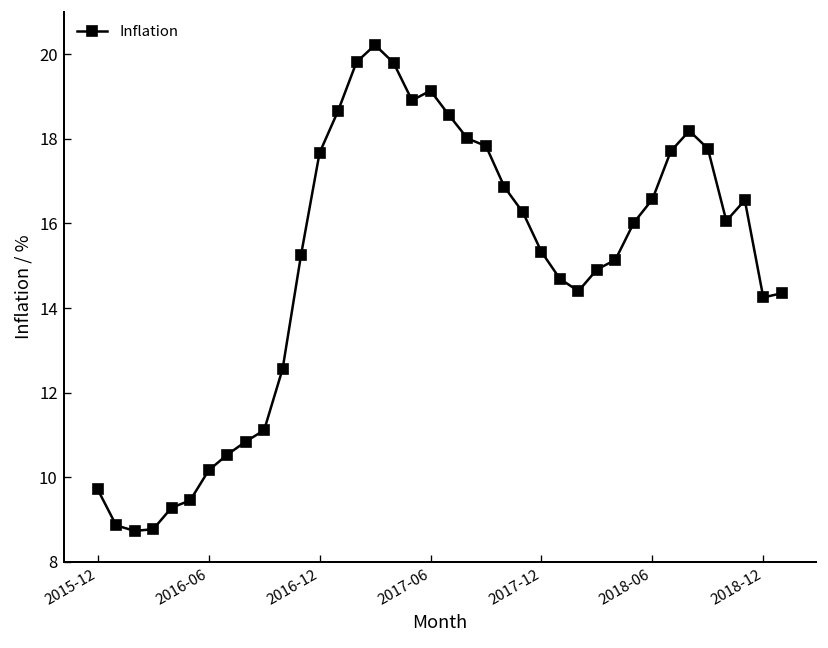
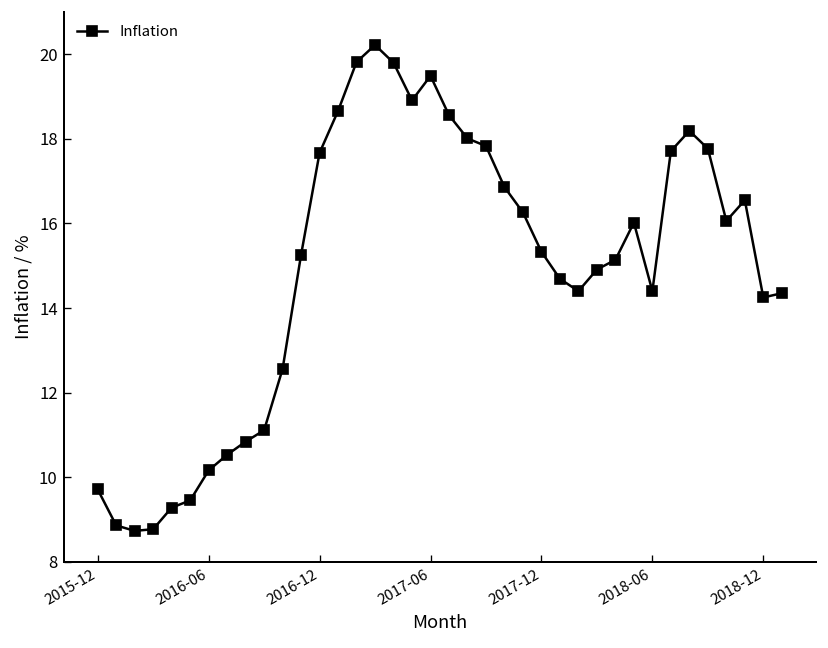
  {
    "2015-12": 9.7,
    "2016-06": 10.2,
    "2016-12": 17.7,
-   "2017-06": 19.1,
+   "2017-06": 19.5,
    "2017-12": 15.3,
-   "2018-06": 16.6,
+   "2018-06": 14.4,
    "2018-12": 14.3
  }
